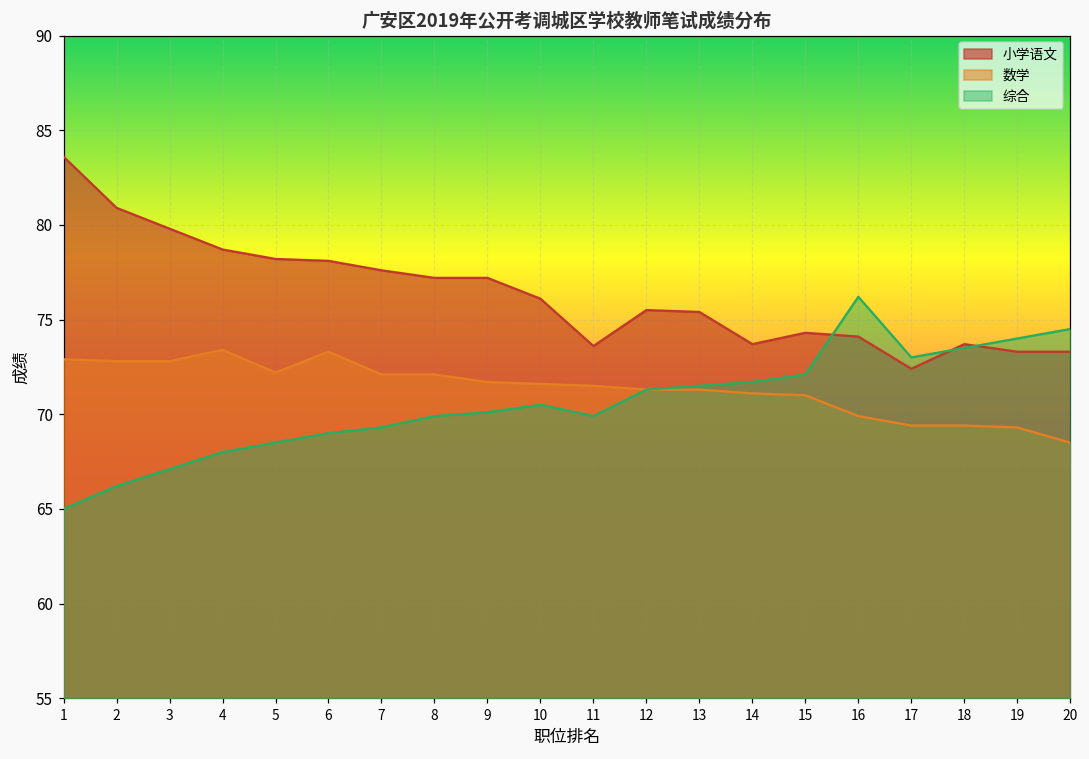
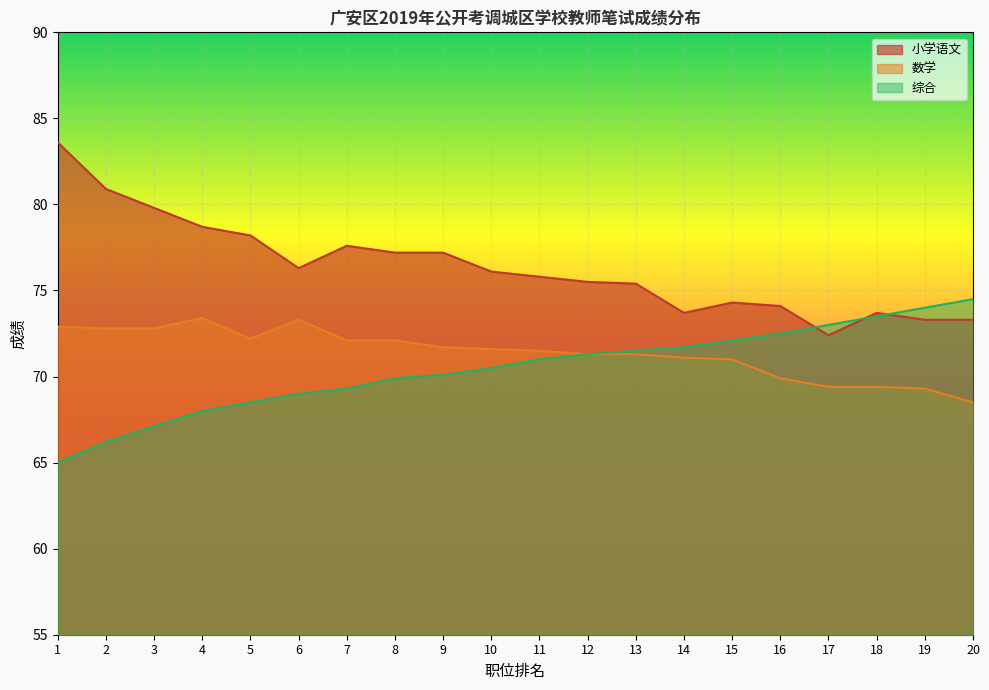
  {
    "小学语文": {
      "1": 83.6,
      "2": 80.9,
      "3": 79.8,
      "4": 78.7,
      "5": 78.2,
-     "6": 78.1,
+     "6": 76.3,
      "7": 77.6,
      "8": 77.2,
      "9": 77.2,
      "10": 76.1,
-     "11": 73.6,
+     "11": 75.8,
      "12": 75.5,
      "13": 75.4,
      "14": 73.7,
      "15": 74.3,
      "16": 74.1,
      "17": 72.4,
      "18": 73.7,
      "19": 73.3,
      "20": 73.3
    },
    "数学": {
      "1": 72.9,
      "2": 72.8,
      "3": 72.8,
      "4": 73.4,
      "5": 72.2,
      "6": 73.3,
      "7": 72.1,
      "8": 72.1,
      "9": 71.7,
      "10": 71.6,
      "11": 71.5,
      "13": 71.3,
      "14": 71.1,
      "15": 71.0,
      "16": 69.9,
      "17": 69.4,
      "18": 69.4,
      "19": 69.3,
      "20": 68.5
    },
    "综合": {
      "1": 65.0,
      "2": 66.2,
      "3": 67.1,
      "4": 68.0,
      "5": 68.5,
      "6": 69.0,
      "7": 69.3,
      "8": 69.9,
      "9": 70.1,
      "10": 70.5,
-     "11": 69.9,
+     "11": 71.0,
      "13": 71.5,
      "14": 71.7,
      "15": 72.1,
-     "16": 76.2,
+     "16": 72.5,
      "17": 73.0,
      "18": 73.5,
      "19": 74.0,
      "20": 74.5
    }
  }
